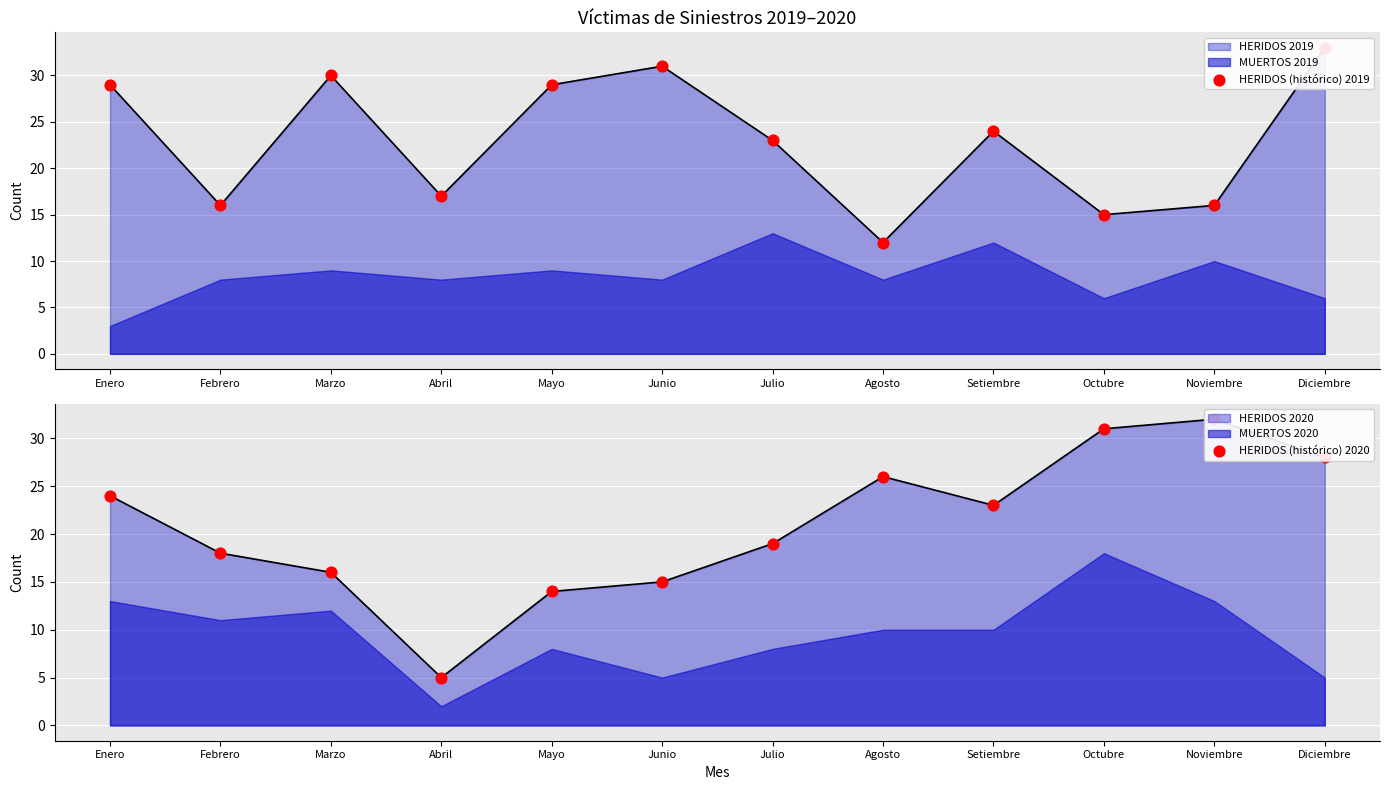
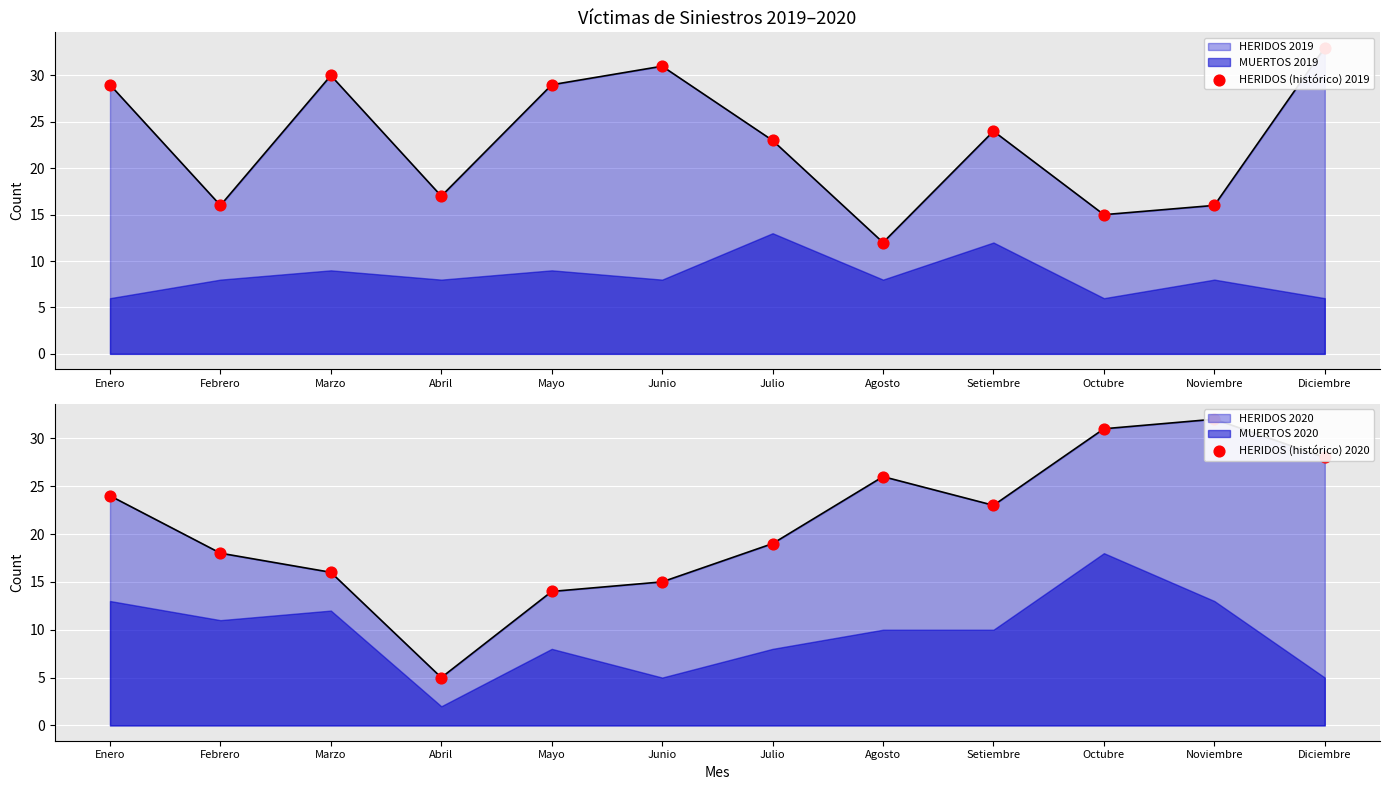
  {
    "Víctimas de Siniestros 2019–2020": {
      "HERIDOS (histórico) 2019": {
        "Enero": 29,
        "Febrero": 16,
        "Marzo": 30,
        "Abril": 17,
        "Mayo": 29,
        "Junio": 31,
        "Julio": 23,
        "Agosto": 12,
        "Setiembre": 24,
        "Octubre": 15,
        "Noviembre": 16
      },
      "MUERTOS 2019": {
-       "Enero": 3,
+       "Enero": 6,
        "Febrero": 8,
        "Marzo": 9,
        "Abril": 8,
        "Mayo": 9,
        "Junio": 8,
        "Julio": 13,
        "Agosto": 8,
        "Setiembre": 12,
        "Octubre": 6,
-       "Noviembre": 10,
+       "Noviembre": 8,
        "Diciembre": 6
      }
    }
  }
